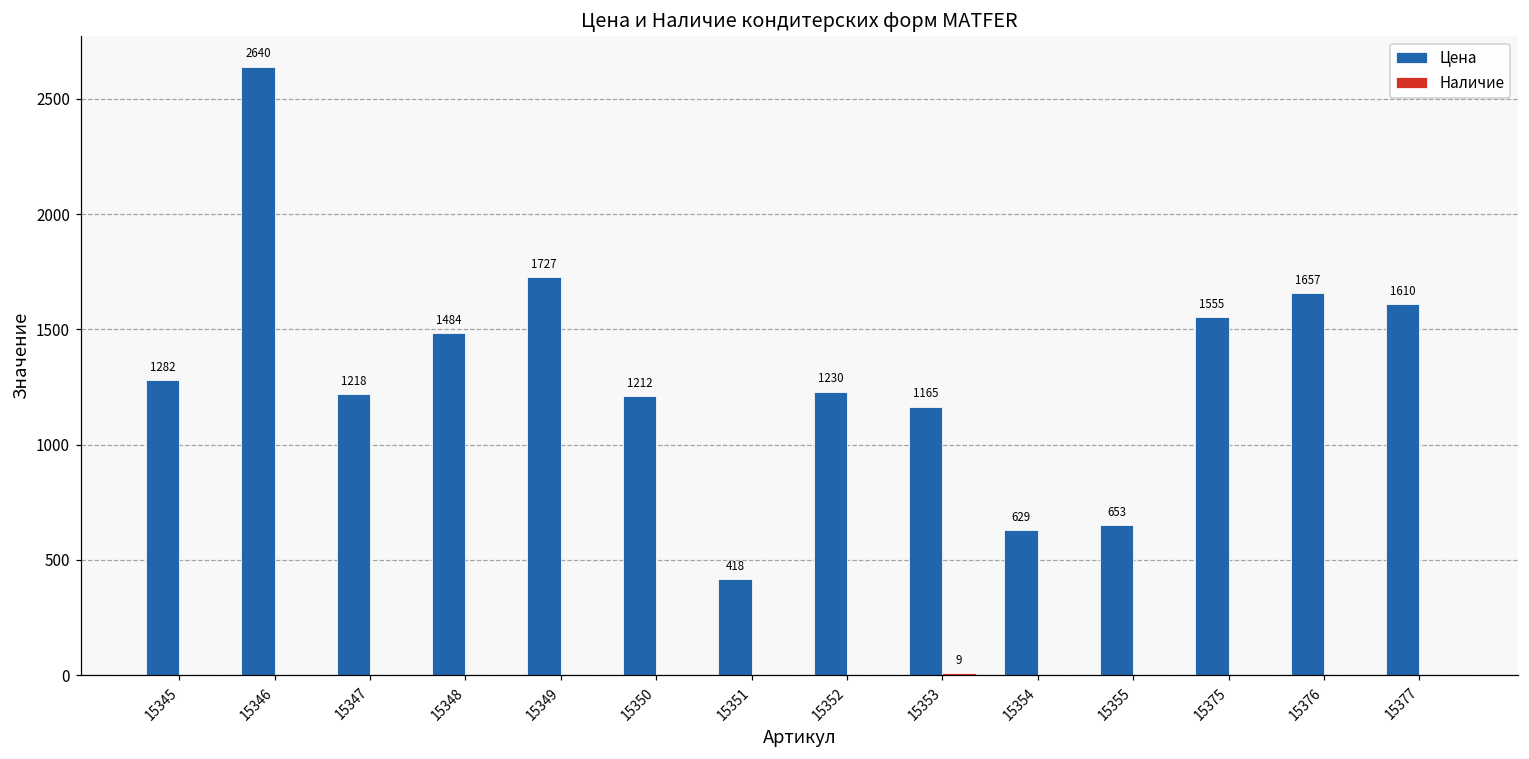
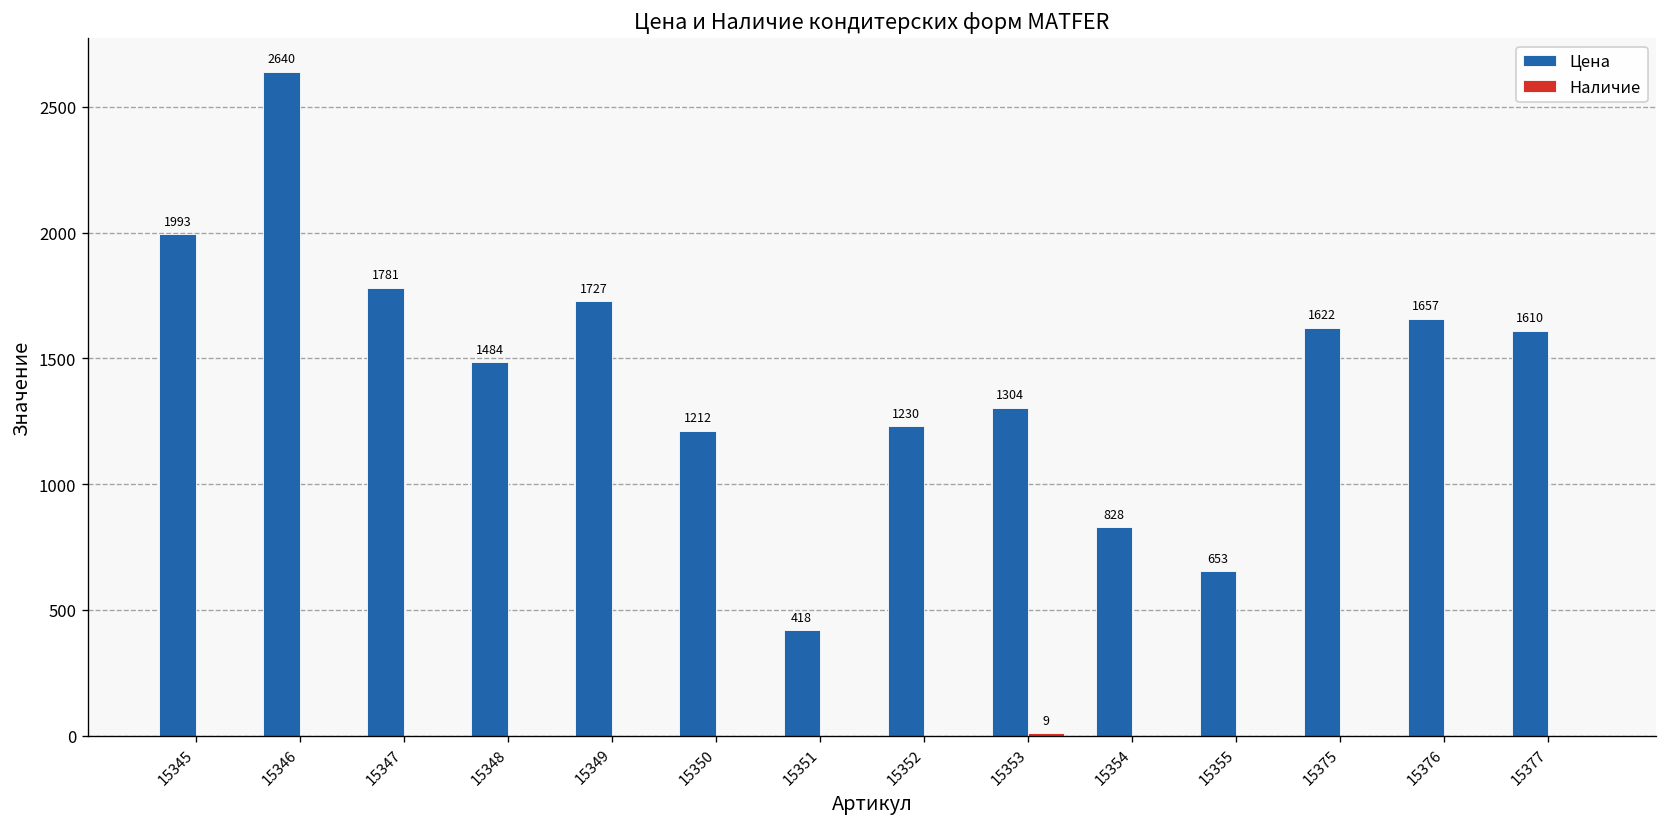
  {
    "Цена": {
-     "15345": 1282,
+     "15345": 1993,
      "15346": 2640,
-     "15347": 1218,
+     "15347": 1781,
      "15348": 1484,
      "15349": 1727,
      "15350": 1212,
      "15351": 418,
      "15352": 1230,
-     "15353": 1165,
-     "15354": 629,
+     "15353": 1304,
+     "15354": 828,
      "15355": 653,
-     "15375": 1555,
+     "15375": 1622,
      "15376": 1657,
      "15377": 1610
    },
    "Наличие": {
      "15353": 9
    }
  }
